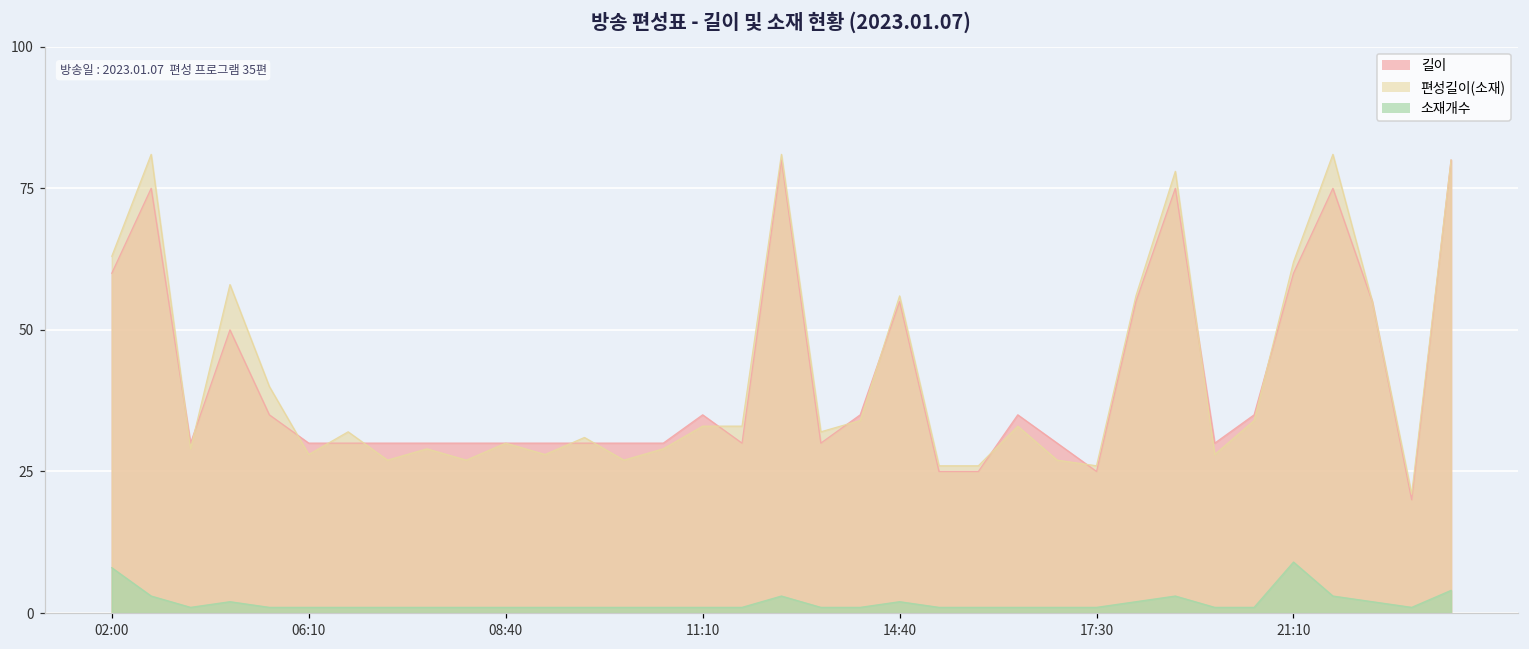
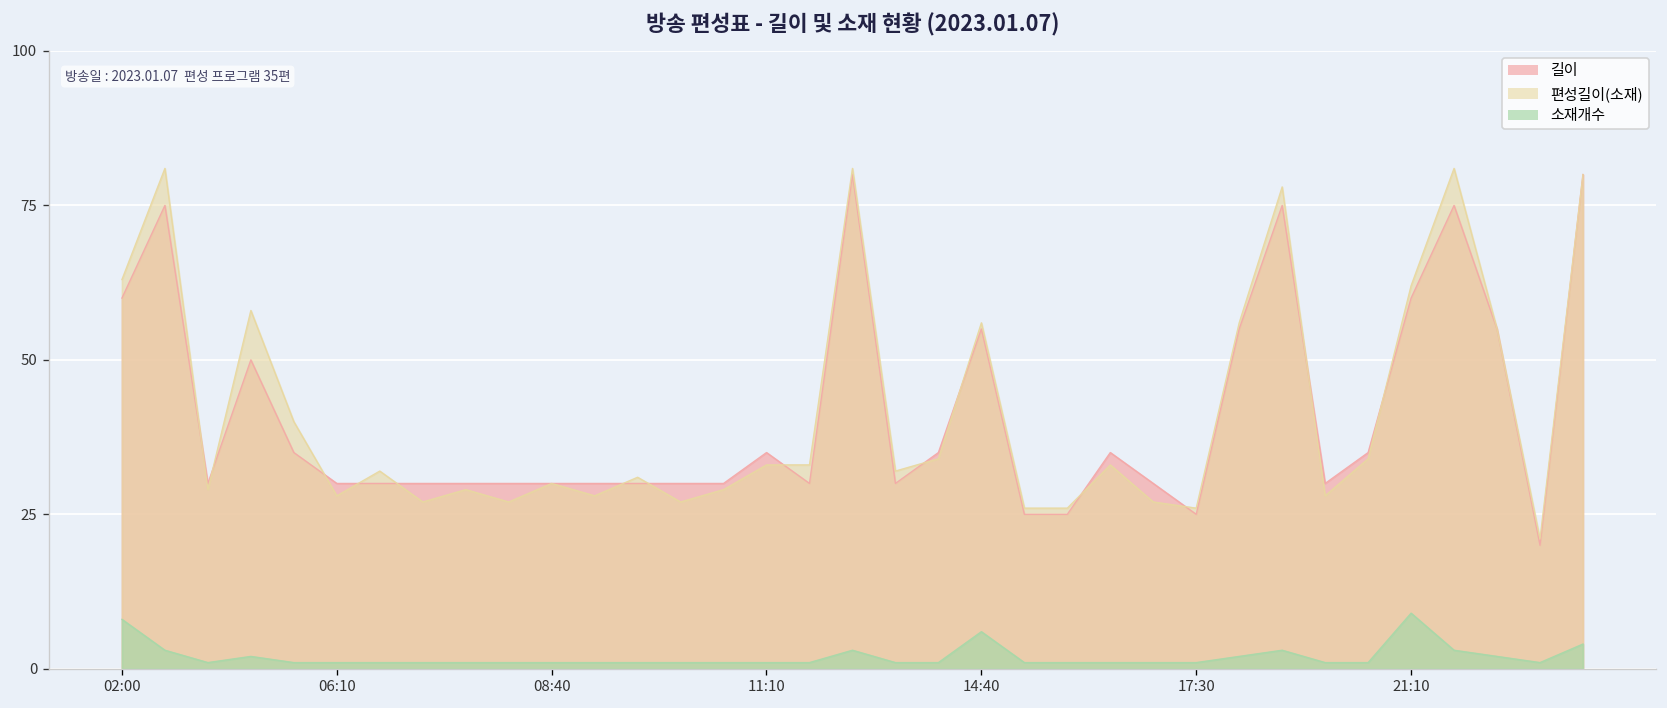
  {
    "소재개수": {
      "02:00": 8,
      "06:10": 1,
      "08:40": 1,
      "11:10": 1,
-     "14:40": 2,
+     "14:40": 6,
      "17:30": 1,
      "21:10": 9
    }
  }
